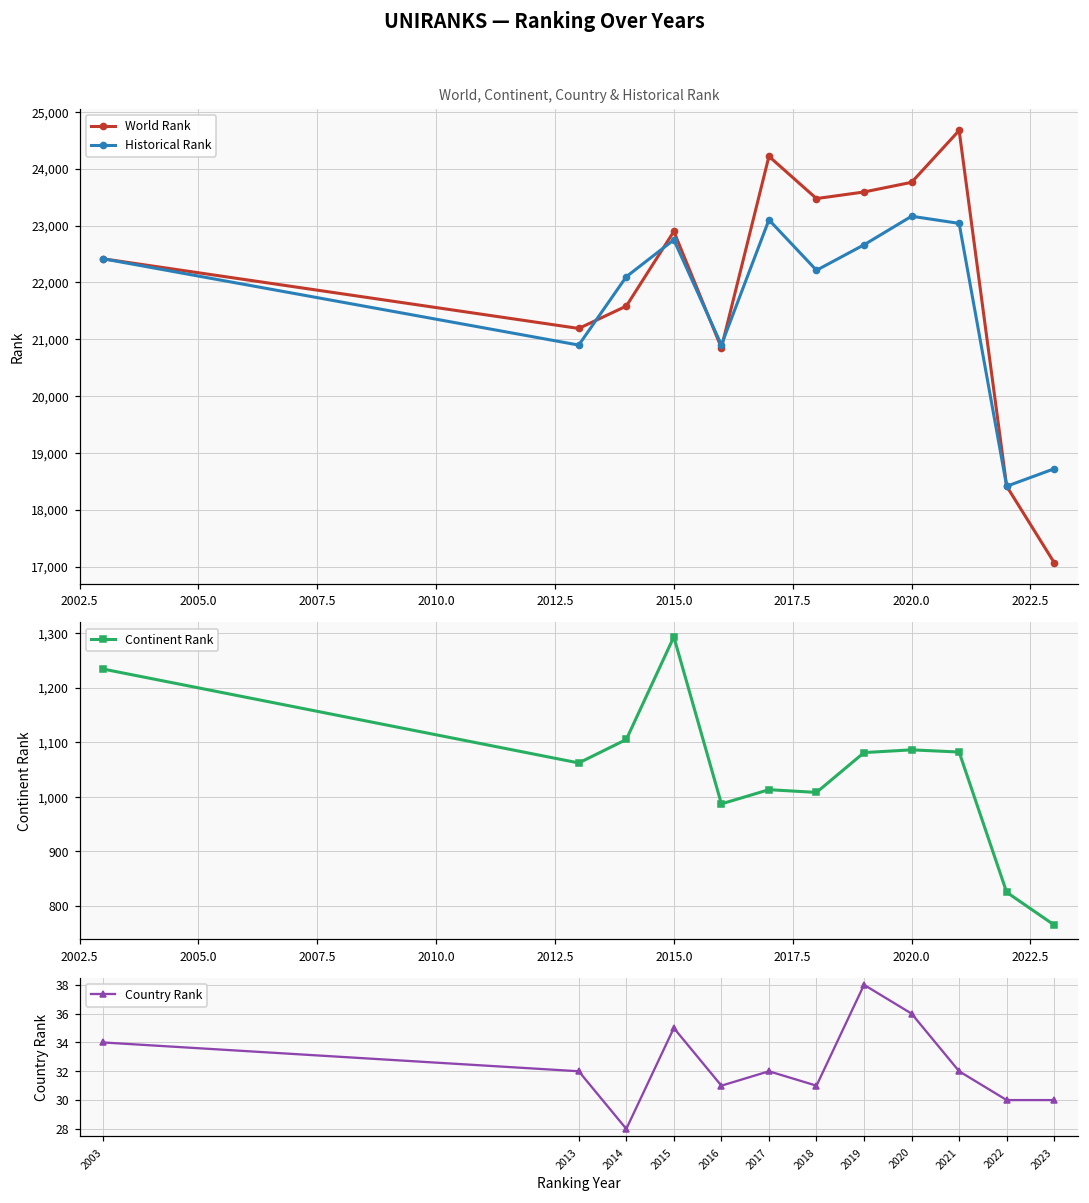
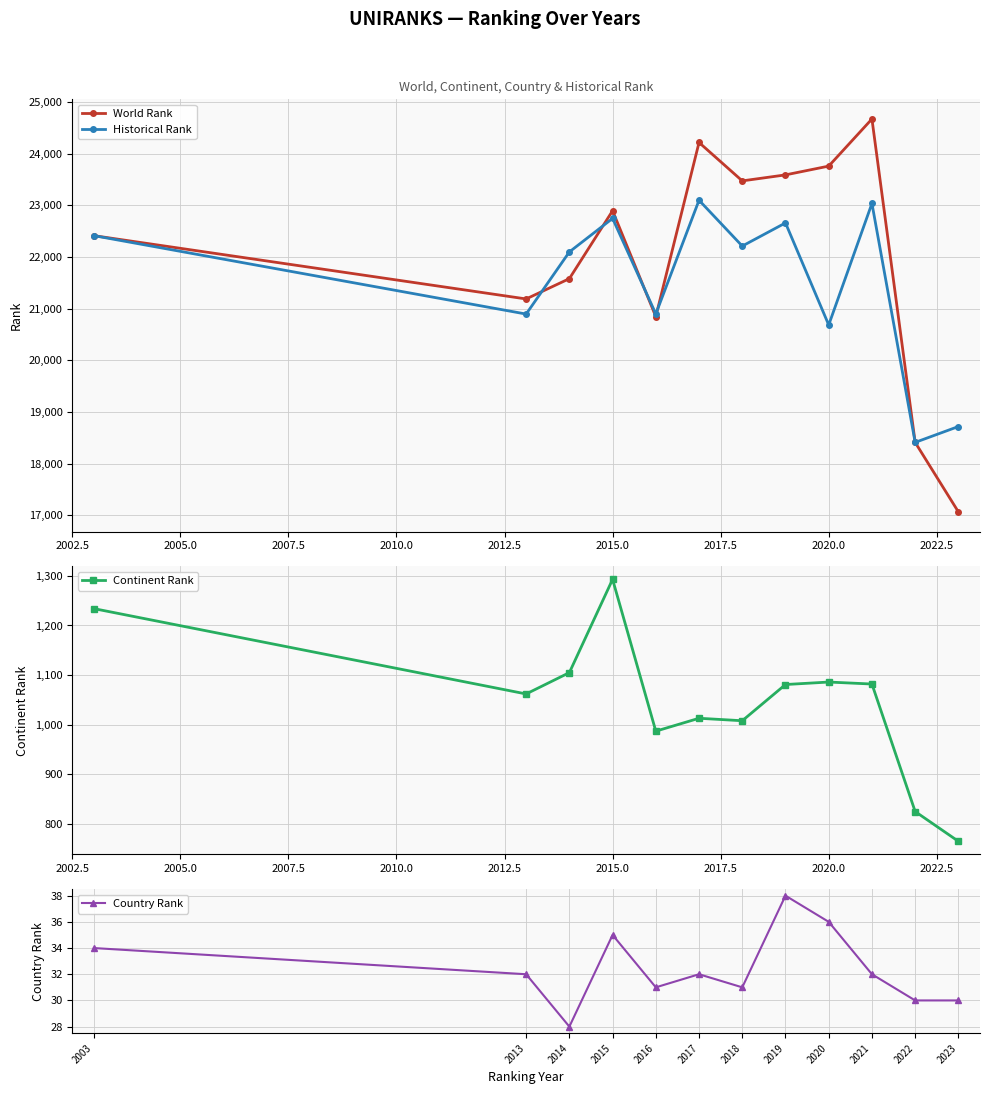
  {
    "World, Continent, Country & Historical Rank": {
      "World Rank": {
        "2015.0": "22,900",
        "2020.0": "23,800"
      },
      "Historical Rank": {
        "2015.0": "22,700",
-       "2020.0": "23,200"
+       "2020.0": "20,700"
      }
    }
  }
